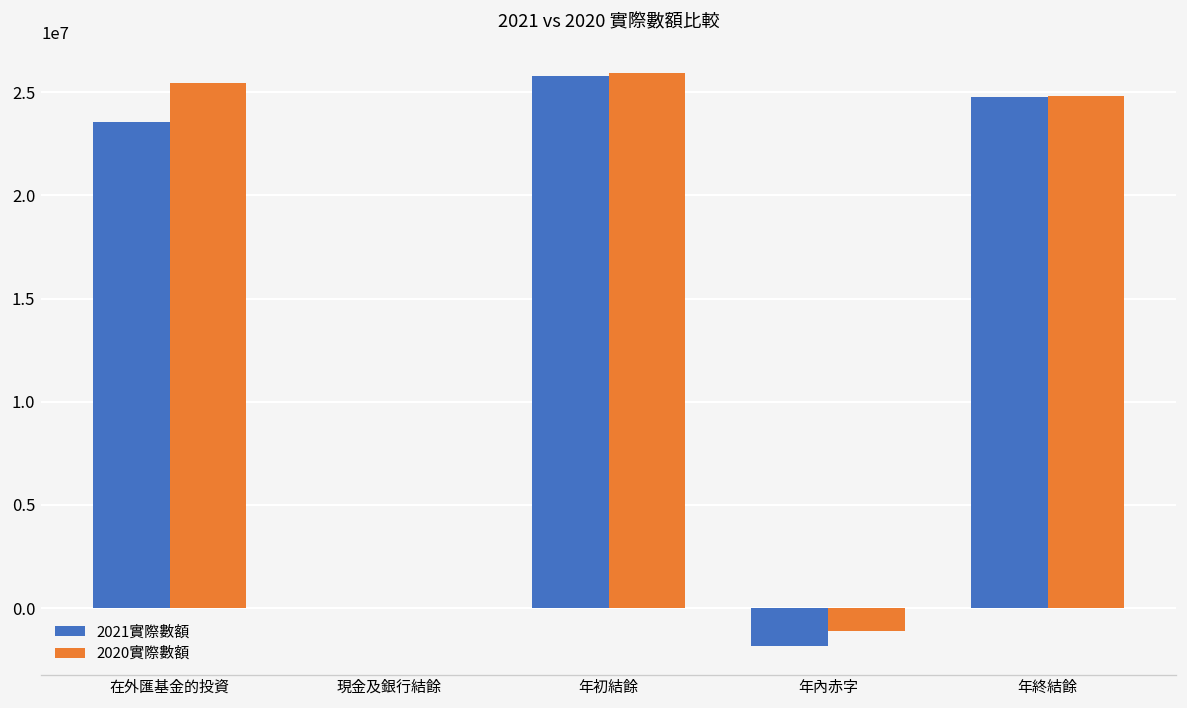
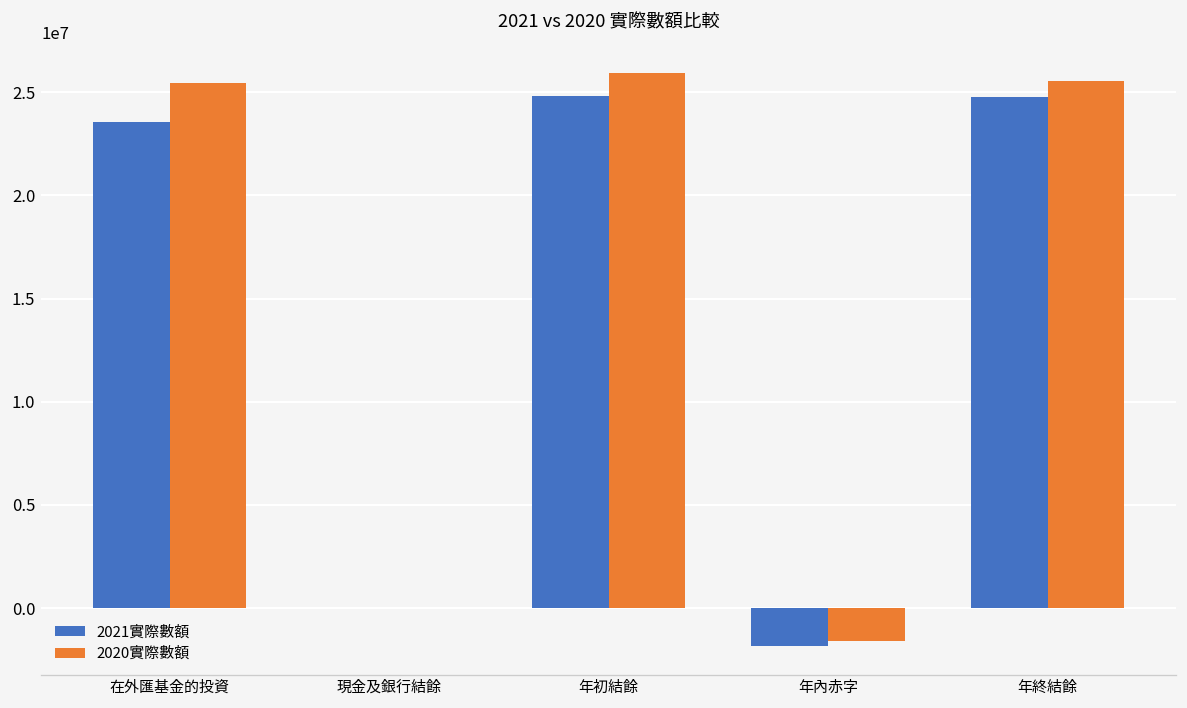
  {
    "2021實際數額": {
      "在外匯基金的投資": 23600000,
-     "年初結餘": 25800000,
+     "年初結餘": 24800000,
      "年內赤字": -1800000,
      "年終結餘": 24800000
    },
    "2020實際數額": {
      "在外匯基金的投資": 25400000,
      "年初結餘": 25900000,
-     "年內赤字": -1100000,
-     "年終結餘": 24800000
+     "年內赤字": -1600000,
+     "年終結餘": 25600000
    }
  }
